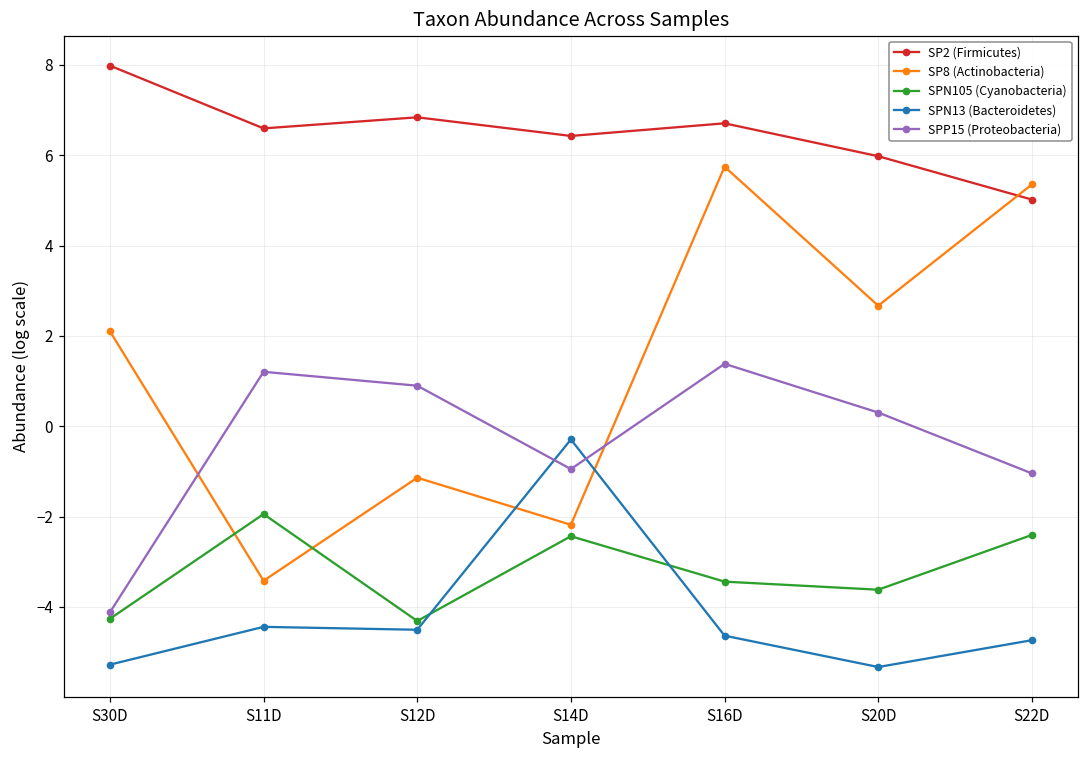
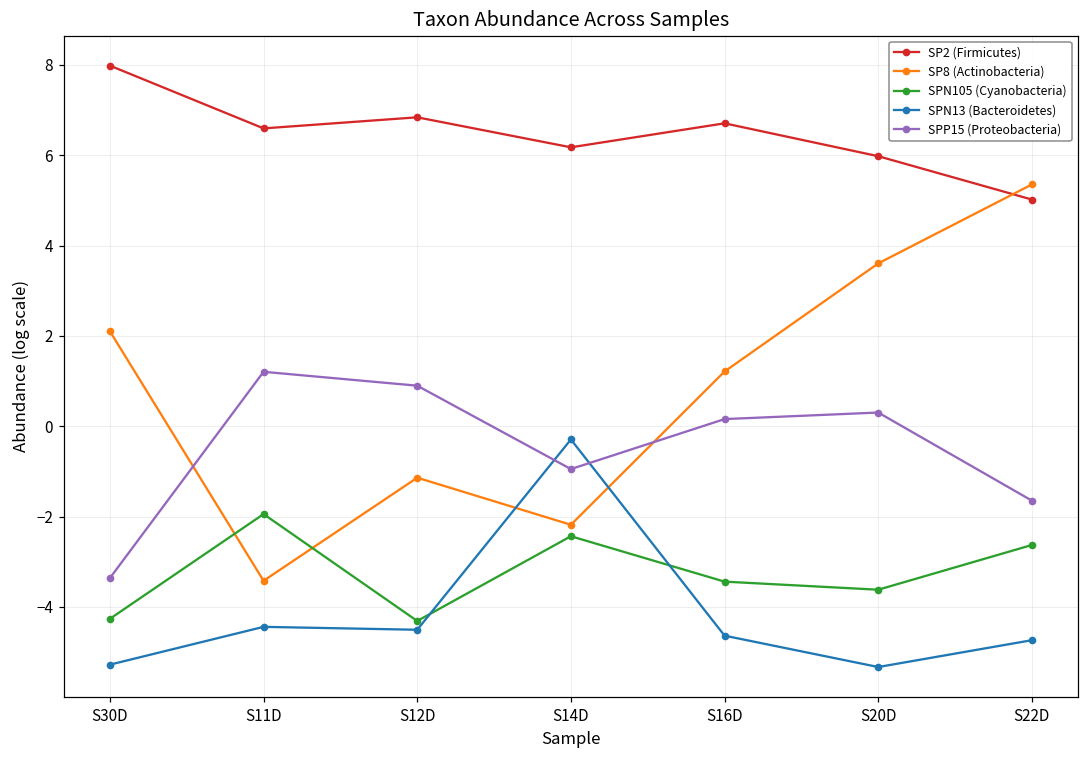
  {
    "SP2 (Firmicutes)": {
      "S30D": 8.0,
      "S11D": 6.6,
      "S12D": 6.8,
-     "S14D": 6.4,
+     "S14D": 6.2,
      "S16D": 6.7,
      "S20D": 6.0,
      "S22D": 5.0
    },
    "SP8 (Actinobacteria)": {
      "S30D": 2.1,
      "S11D": -3.4,
      "S12D": -1.1,
      "S14D": -2.2,
-     "S16D": 5.7,
-     "S20D": 2.7,
+     "S16D": 1.2,
+     "S20D": 3.6,
      "S22D": 5.4
    },
    "SPN105 (Cyanobacteria)": {
      "S30D": -4.3,
      "S11D": -1.9,
      "S12D": -4.3,
      "S14D": -2.4,
      "S16D": -3.4,
      "S20D": -3.6,
-     "S22D": -2.4
+     "S22D": -2.6
    },
    "SPN13 (Bacteroidetes)": {
      "S30D": -5.3,
      "S11D": -4.4,
      "S12D": -4.5,
      "S14D": -0.3,
      "S16D": -4.6,
      "S20D": -5.3,
      "S22D": -4.7
    },
    "SPP15 (Proteobacteria)": {
-     "S30D": -4.1,
+     "S30D": -3.4,
      "S11D": 1.2,
      "S12D": 0.9,
      "S14D": -0.9,
-     "S16D": 1.4,
+     "S16D": 0.2,
      "S20D": 0.3,
-     "S22D": -1.0
+     "S22D": -1.6
    }
  }
